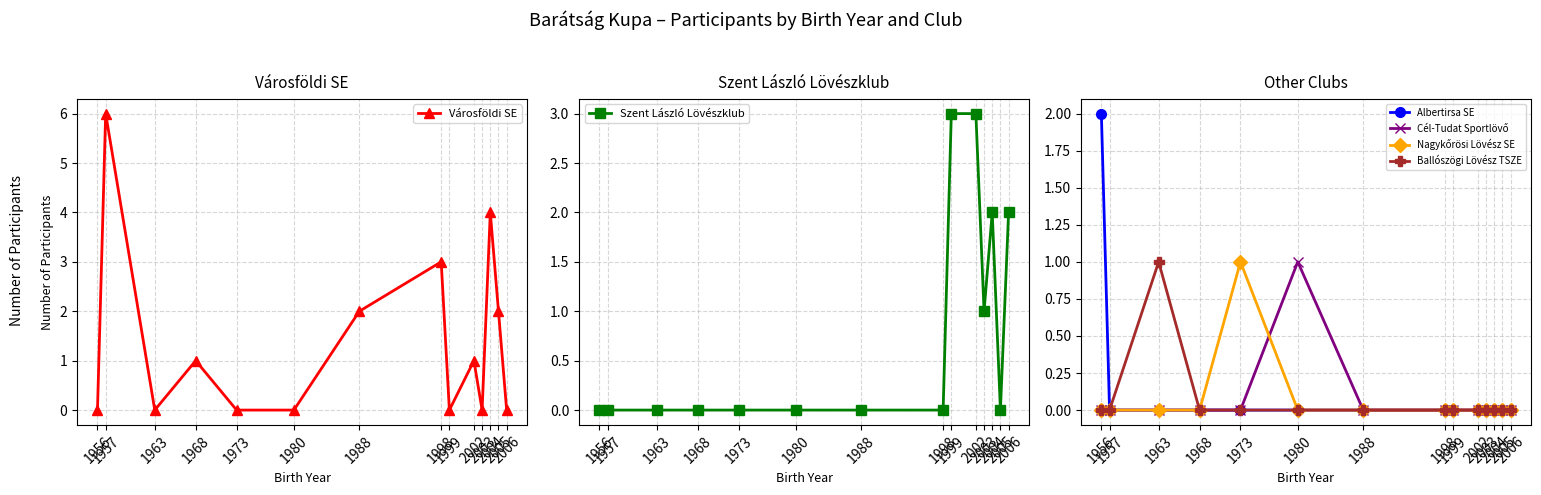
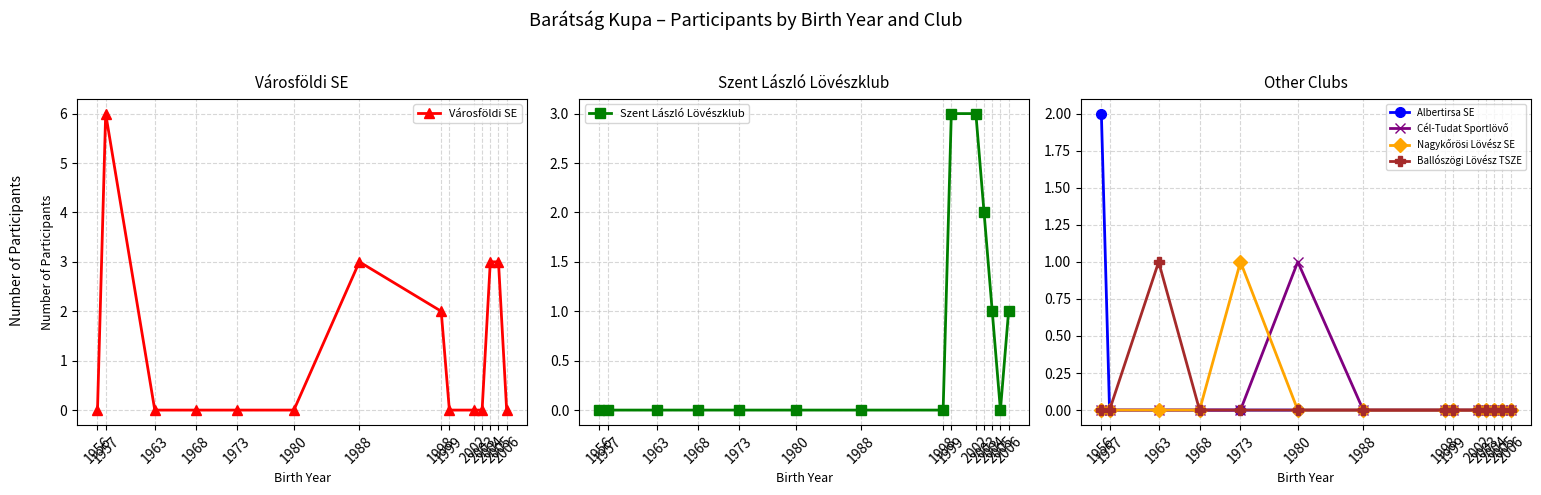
  {
    "Városföldi SE": {
      "1956": 0,
      "1957": 6,
      "1963": 0,
-     "1968": 1,
+     "1968": 0,
      "1973": 0,
      "1980": 0,
-     "1988": 2,
-     "1998": 3,
+     "1988": 3,
+     "1998": 2,
      "1999": 0,
-     "2002": 1,
+     "2002": 0,
      "2003": 0,
-     "2004": 4,
-     "2005": 2,
+     "2004": 3,
+     "2005": 3,
      "2006": 0
    },
    "Szent László Lövészklub": {
      "1956": 0,
      "1957": 0,
      "1963": 0,
      "1968": 0,
      "1973": 0,
      "1980": 0,
      "1988": 0,
      "1998": 0,
      "1999": 3,
      "2002": 3,
-     "2003": 1,
-     "2004": 2,
+     "2003": 2,
+     "2004": 1,
      "2005": 0,
-     "2006": 2
+     "2006": 1
    },
    "Other Clubs": {
      "Albertirsa SE": {
        "1956": 2.00
      },
      "Cél-Tudat Sportlövő": {
        "1980": 1.00
      },
      "Nagykőrösi Lövész SE": {
        "1973": 1.00
      },
      "Ballószögi Lövész TSZE": {
        "1963": 1.00
      }
    }
  }
